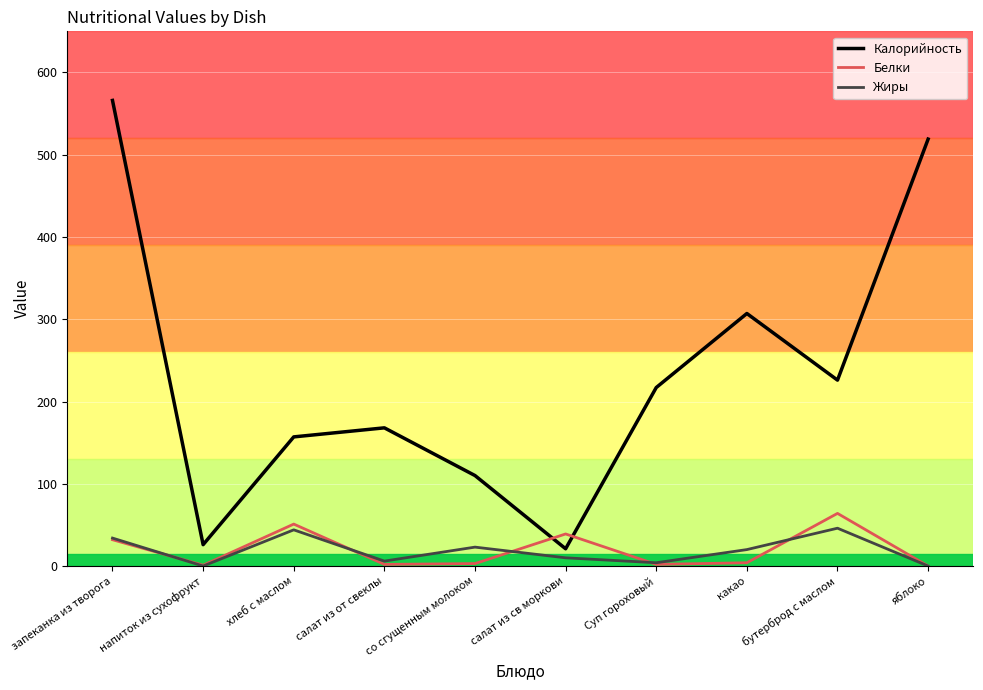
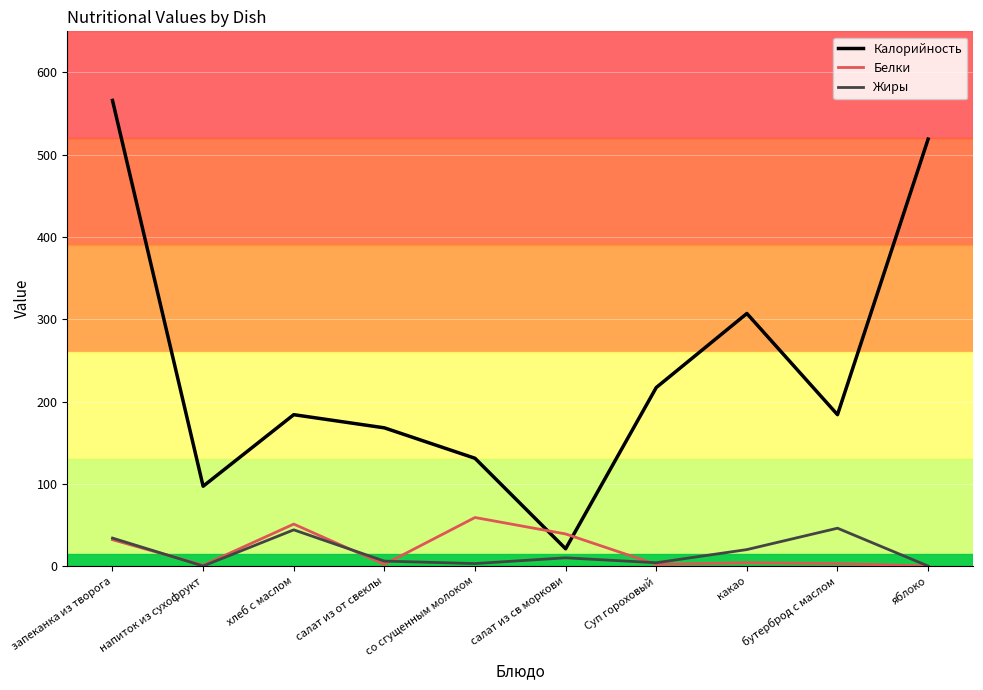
  {
    "Калорийность": {
      "запеканка из творога": 570,
-     "напиток из сухофрукт": 30,
-     "хлеб с маслом": 160,
+     "напиток из сухофрукт": 100,
+     "хлеб с маслом": 180,
      "салат из от свеклы": 170,
-     "со сгущенным молоком": 110,
+     "со сгущенным молоком": 130,
      "салат из св моркови": 20,
      "Суп гороховый": 220,
      "какао": 310,
-     "бутерброд с маслом": 230,
+     "бутерброд с маслом": 180,
      "яблоко": 520
    },
    "Белки": {
      "хлеб с маслом": 50,
      "салат из от свеклы": 0,
-     "со сгущенным молоком": 0,
+     "со сгущенным молоком": 60,
      "салат из св моркови": 40,
      "какао": 0,
-     "бутерброд с маслом": 60
+     "бутерброд с маслом": 0
    },
    "Жиры": {
      "хлеб с маслом": 40,
      "салат из от свеклы": 10,
-     "со сгущенным молоком": 20,
+     "со сгущенным молоком": 0,
      "салат из св моркови": 10,
      "какао": 20,
      "бутерброд с маслом": 50
    }
  }
